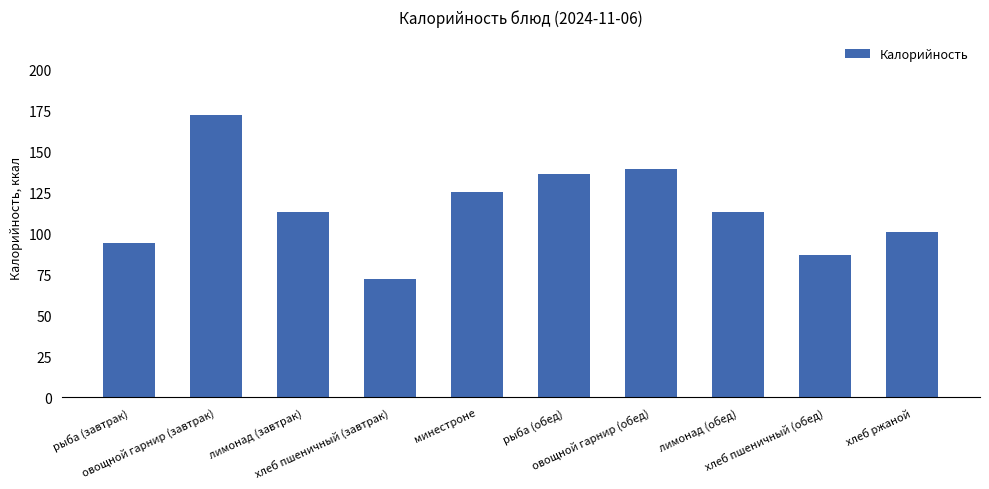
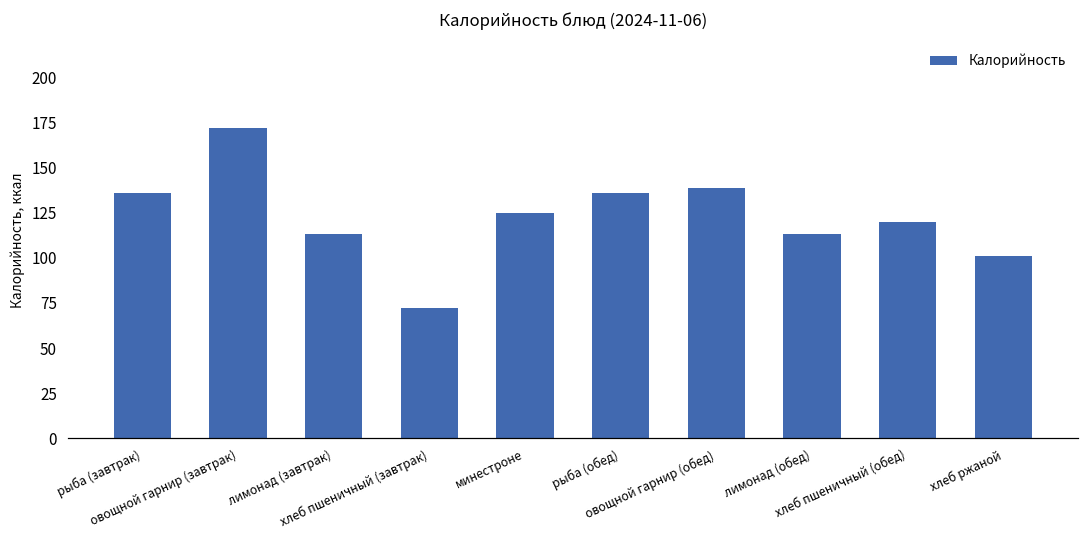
  {
-   "рыба (завтрак)": 94,
+   "рыба (завтрак)": 136,
    "овощной гарнир (завтрак)": 172,
    "лимонад (завтрак)": 113,
    "хлеб пшеничный (завтрак)": 72,
    "минестроне": 125,
    "рыба (обед)": 136,
    "овощной гарнир (обед)": 139,
    "лимонад (обед)": 113,
-   "хлеб пшеничный (обед)": 87,
+   "хлеб пшеничный (обед)": 120,
    "хлеб ржаной": 101
  }
